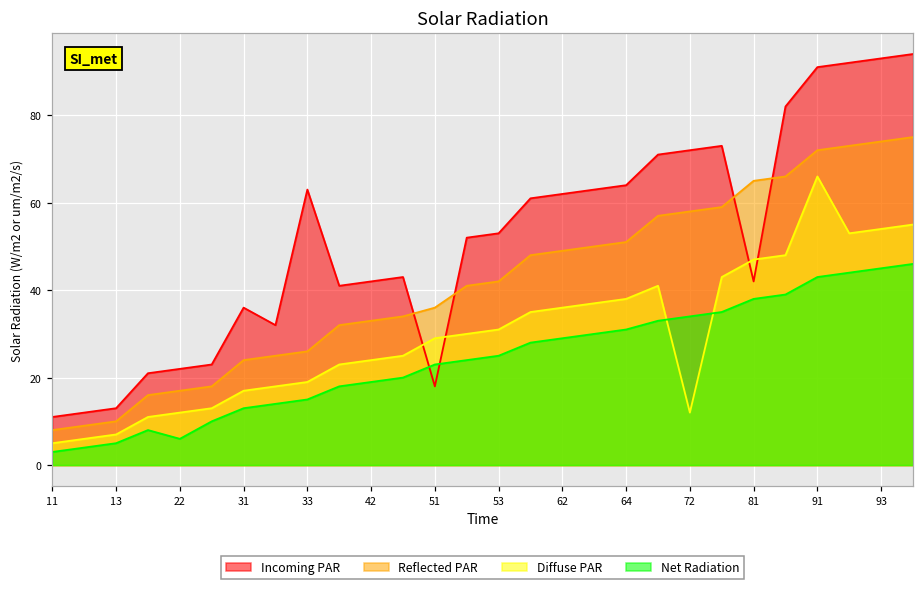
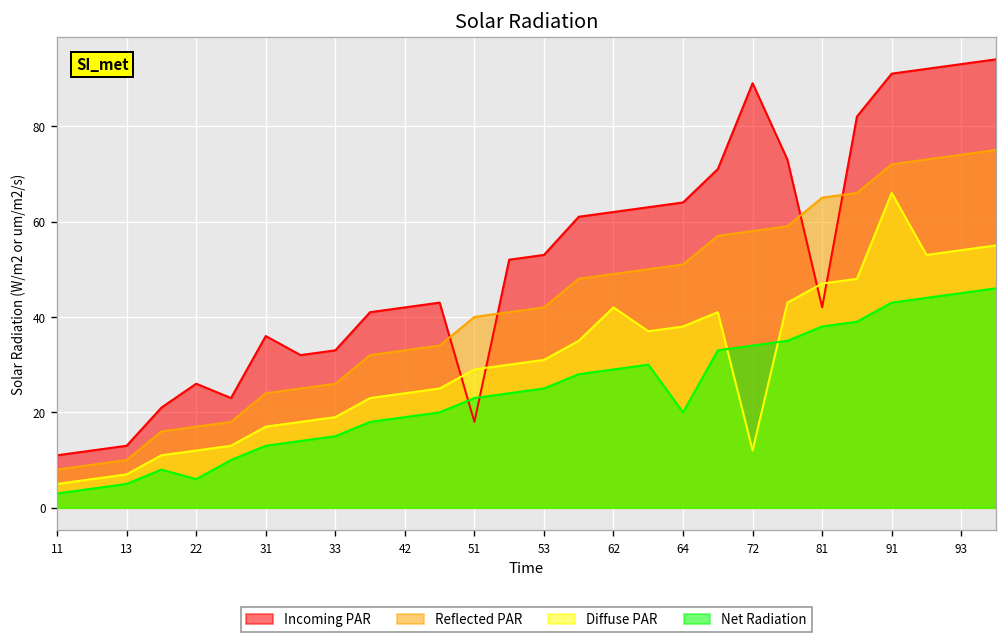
  {
    "Incoming PAR": {
      "11": 11,
      "13": 13,
-     "22": 22,
+     "22": 26,
      "31": 36,
-     "33": 63,
+     "33": 33,
      "42": 42,
      "51": 18,
      "53": 53,
      "62": 62,
      "64": 64,
-     "72": 72,
+     "72": 89,
      "81": 42,
      "91": 91,
      "93": 93
    },
    "Reflected PAR": {
      "11": 8,
      "13": 10,
      "22": 17,
      "31": 24,
      "33": 26,
      "42": 33,
-     "51": 36,
+     "51": 40,
      "53": 42,
      "62": 49,
      "64": 51,
      "72": 58,
      "81": 65,
      "91": 72,
      "93": 74
    },
    "Diffuse PAR": {
      "11": 5,
      "13": 7,
      "22": 12,
      "31": 17,
      "33": 19,
      "42": 24,
      "51": 29,
      "53": 31,
-     "62": 36,
+     "62": 42,
      "64": 38,
      "72": 12,
      "81": 47,
      "91": 66,
      "93": 54
    },
    "Net Radiation": {
      "11": 3,
      "13": 5,
      "22": 6,
      "31": 13,
      "33": 15,
      "42": 19,
      "51": 23,
      "53": 25,
      "62": 29,
-     "64": 31,
+     "64": 20,
      "72": 34,
      "81": 38,
      "91": 43,
      "93": 45
    }
  }
